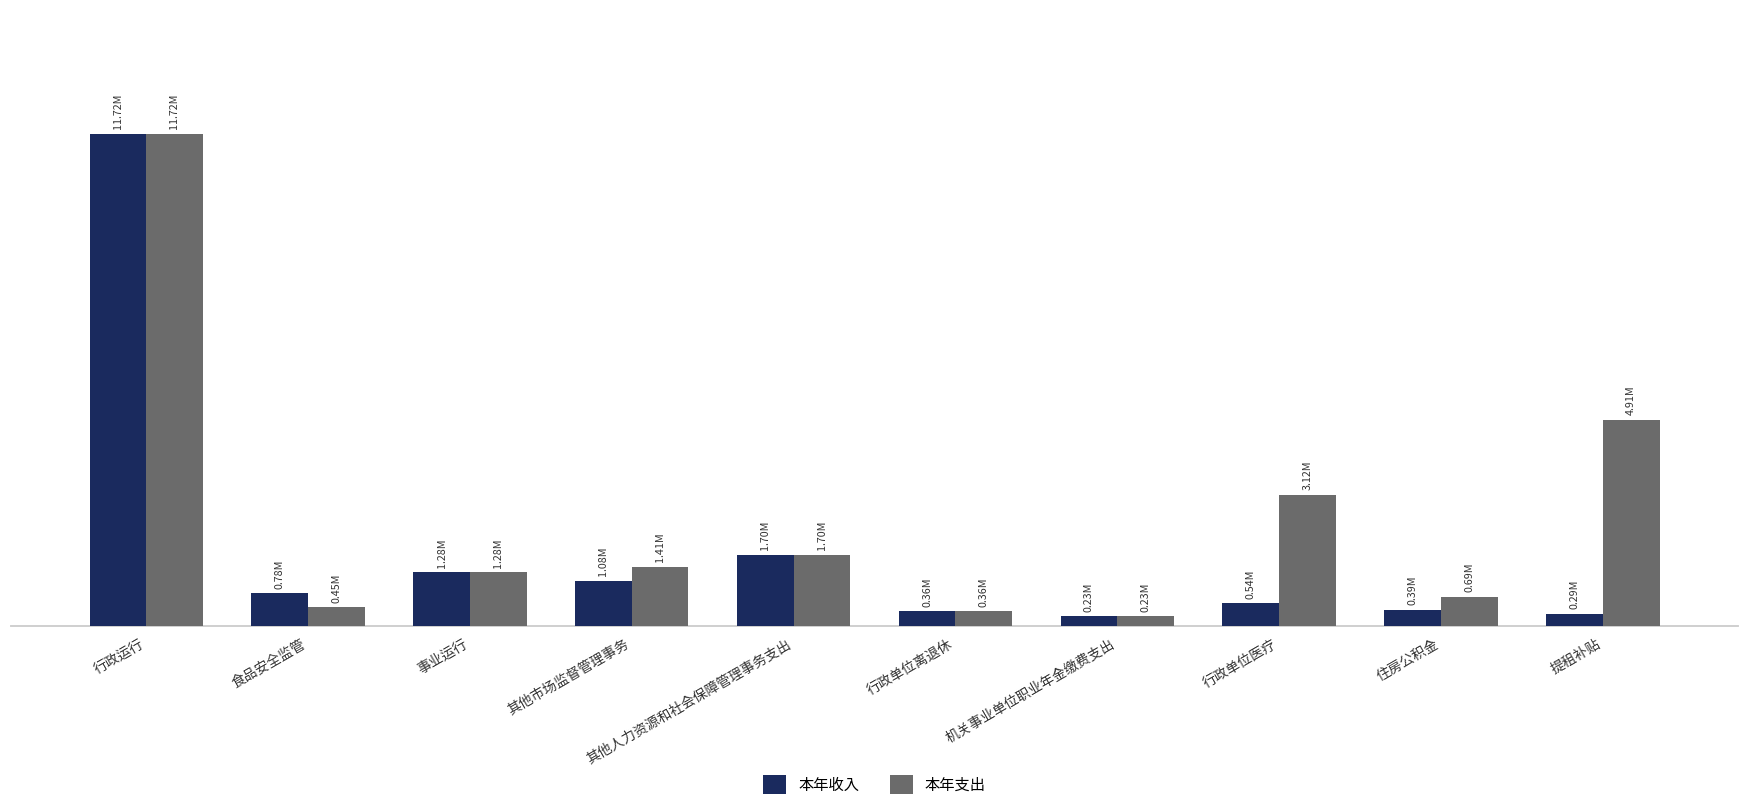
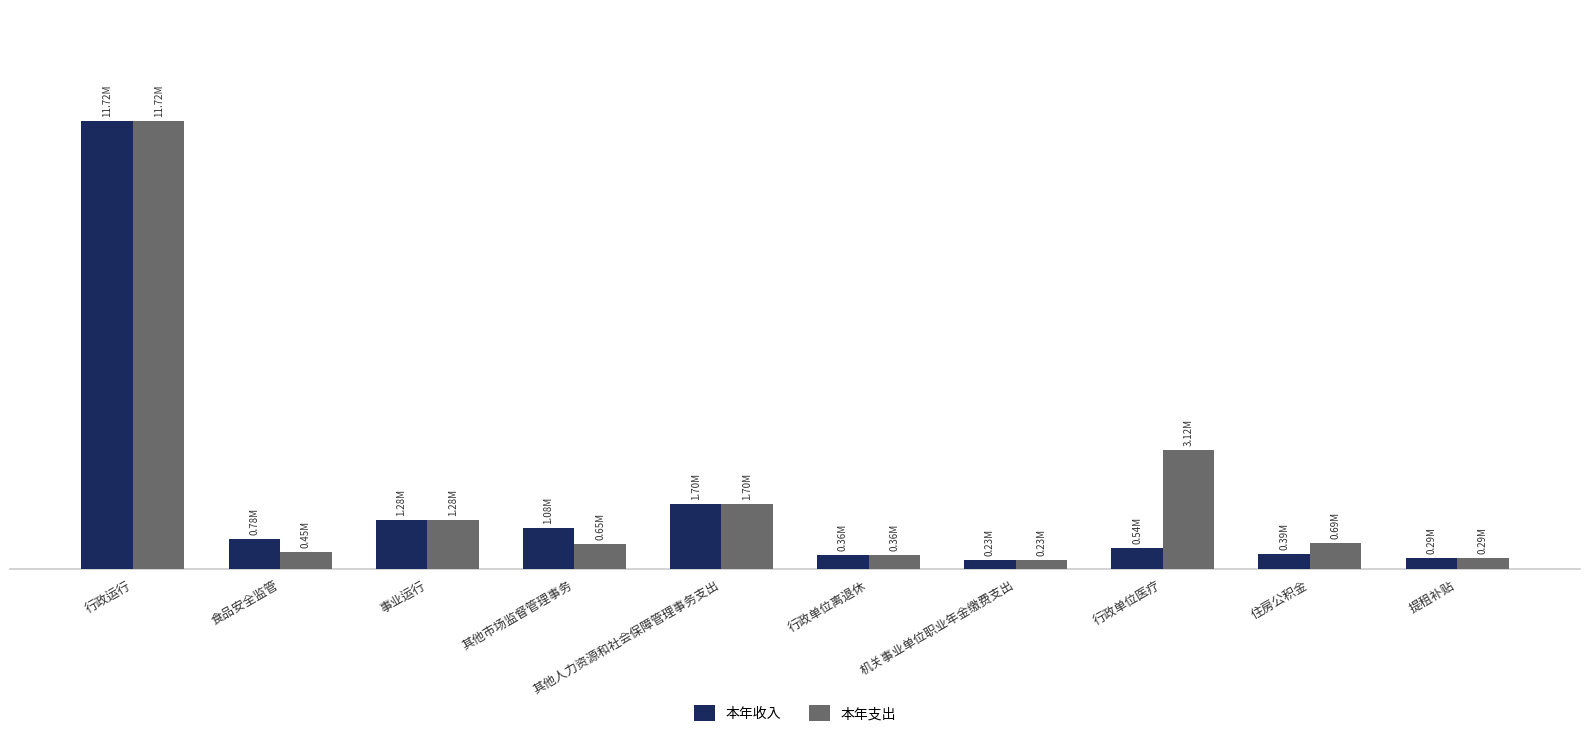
  {
    "本年收入": {
      "行政运行": "11.72M",
      "食品安全监管": "0.78M",
      "事业运行": "1.28M",
      "其他市场监督管理事务": "1.08M",
      "其他人力资源和社会保障管理事务支出": "1.70M",
      "行政单位离退休": "0.36M",
      "机关事业单位职业年金缴费支出": "0.23M",
      "行政单位医疗": "0.54M",
      "住房公积金": "0.39M",
      "提租补贴": "0.29M"
    },
    "本年支出": {
      "行政运行": "11.72M",
      "食品安全监管": "0.45M",
      "事业运行": "1.28M",
-     "其他市场监督管理事务": "1.41M",
+     "其他市场监督管理事务": "0.65M",
      "其他人力资源和社会保障管理事务支出": "1.70M",
      "行政单位离退休": "0.36M",
      "机关事业单位职业年金缴费支出": "0.23M",
      "行政单位医疗": "3.12M",
      "住房公积金": "0.69M",
-     "提租补贴": "4.91M"
+     "提租补贴": "0.29M"
    }
  }
